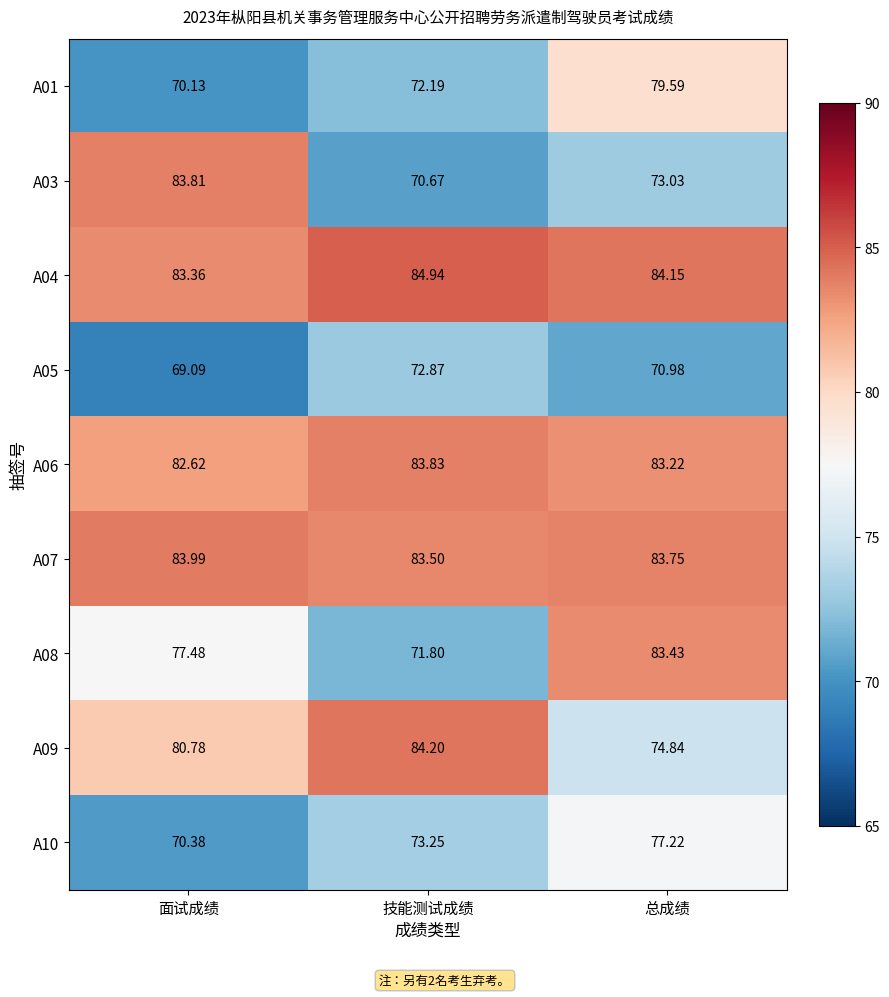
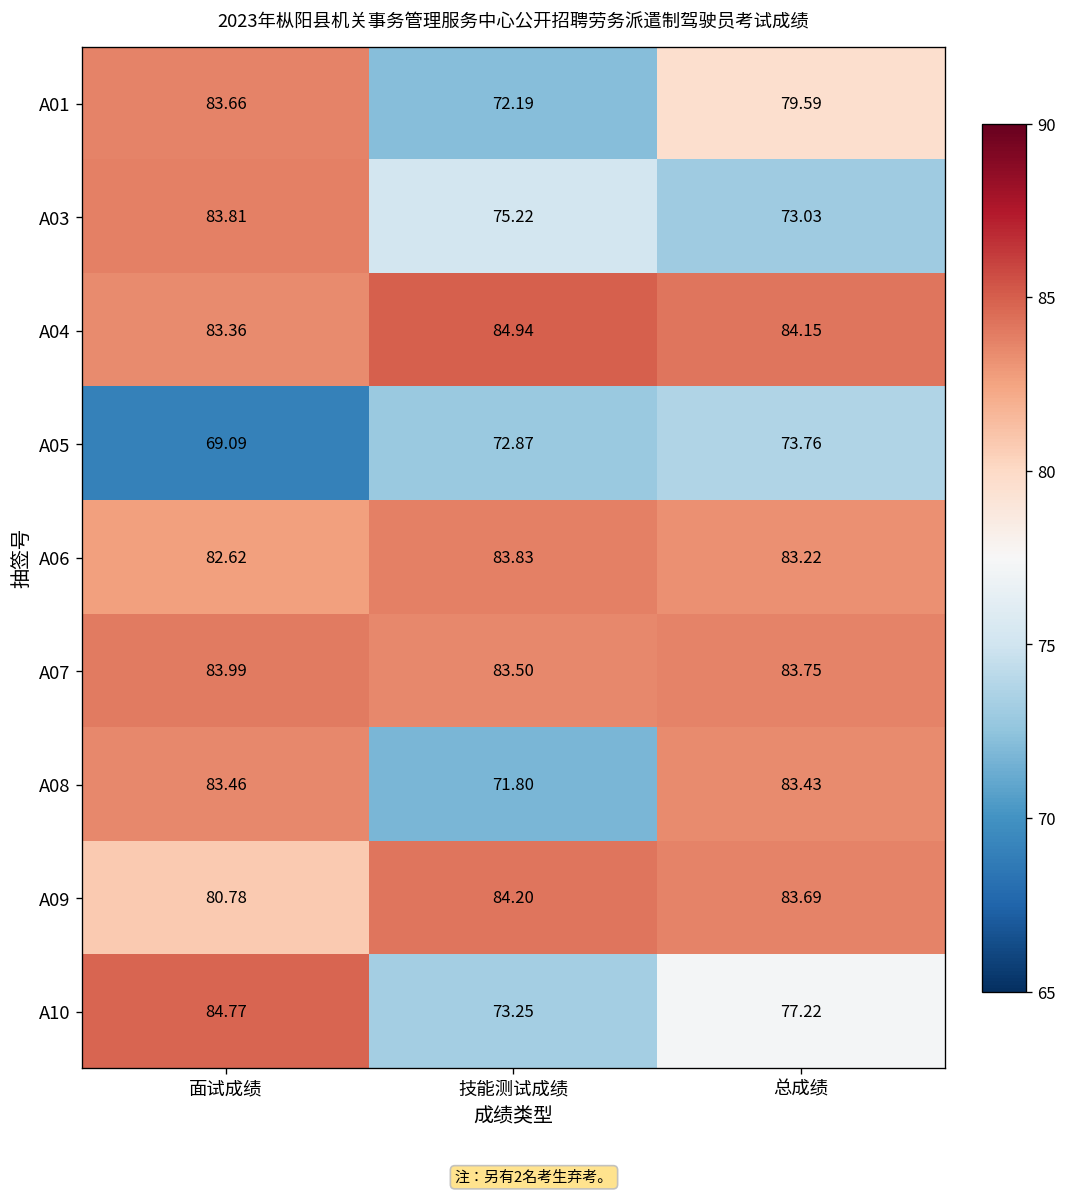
  {
    "A01": {
-     "面试成绩": 70.13,
+     "面试成绩": 83.66,
      "技能测试成绩": 72.19,
      "总成绩": 79.59
    },
    "A03": {
      "面试成绩": 83.81,
-     "技能测试成绩": 70.67,
+     "技能测试成绩": 75.22,
      "总成绩": 73.03
    },
    "A04": {
      "面试成绩": 83.36,
      "技能测试成绩": 84.94,
      "总成绩": 84.15
    },
    "A05": {
      "面试成绩": 69.09,
      "技能测试成绩": 72.87,
-     "总成绩": 70.98
+     "总成绩": 73.76
    },
    "A06": {
      "面试成绩": 82.62,
      "技能测试成绩": 83.83,
      "总成绩": 83.22
    },
    "A07": {
      "面试成绩": 83.99,
      "技能测试成绩": 83.50,
      "总成绩": 83.75
    },
    "A08": {
-     "面试成绩": 77.48,
+     "面试成绩": 83.46,
      "技能测试成绩": 71.80,
      "总成绩": 83.43
    },
    "A09": {
      "面试成绩": 80.78,
      "技能测试成绩": 84.20,
-     "总成绩": 74.84
+     "总成绩": 83.69
    },
    "A10": {
-     "面试成绩": 70.38,
+     "面试成绩": 84.77,
      "技能测试成绩": 73.25,
      "总成绩": 77.22
    }
  }
